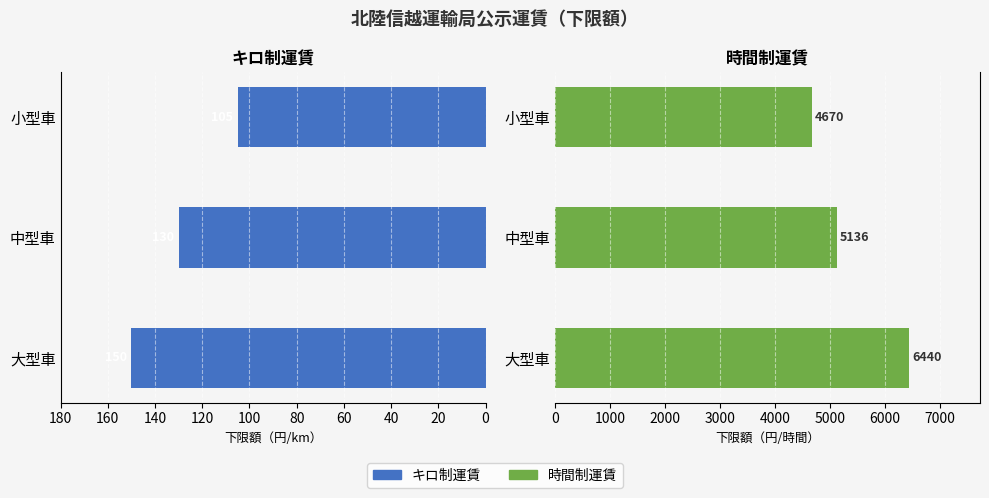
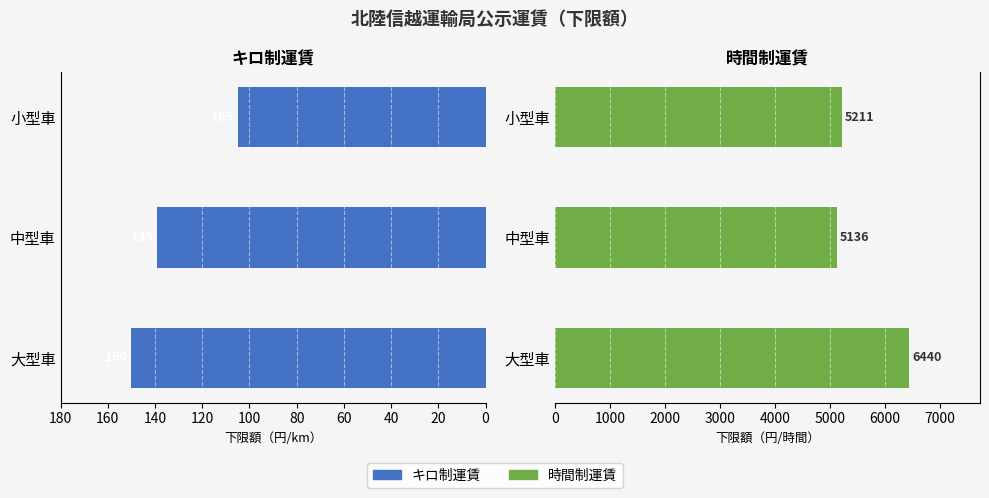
  {
    "キロ制運賃": {
      "小型車": 105,
-     "中型車": 130,
+     "中型車": 139,
      "大型車": 150
    },
    "時間制運賃": {
-     "小型車": 4670,
+     "小型車": 5211,
      "中型車": 5136,
      "大型車": 6440
    }
  }
